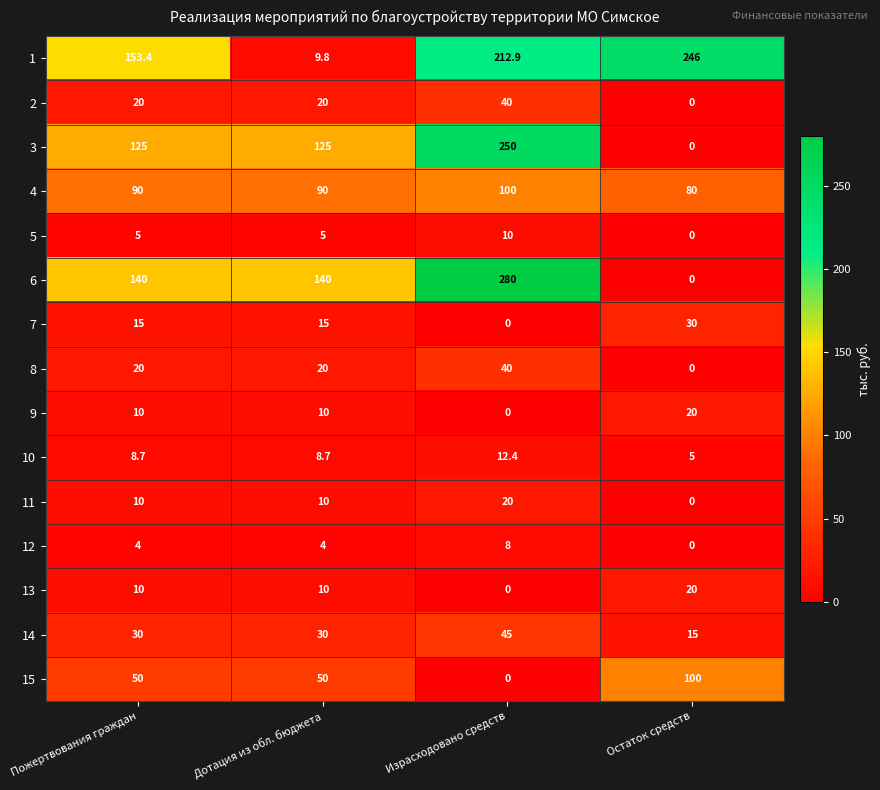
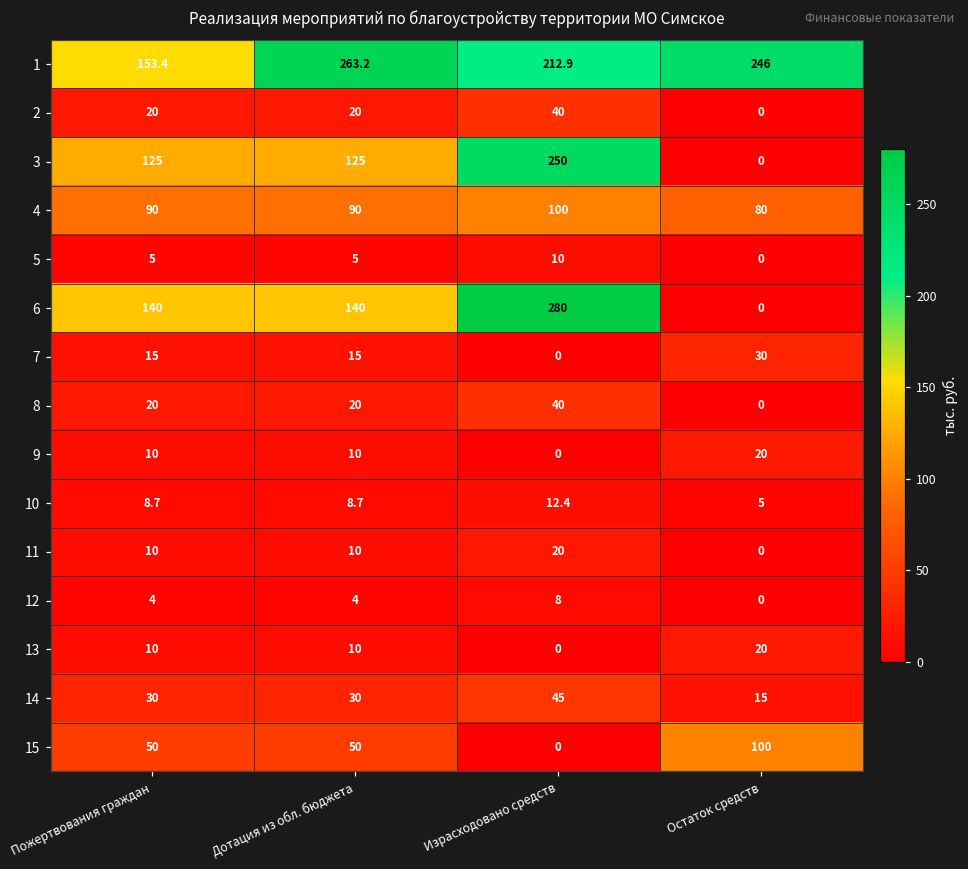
  {
    "1": {
      "Пожертвования граждан": 153.4,
-     "Дотация из обл. бюджета": 9.8,
+     "Дотация из обл. бюджета": 263.2,
      "Израсходовано средств": 212.9,
      "Остаток средств": 246
    },
    "2": {
      "Пожертвования граждан": 20,
      "Дотация из обл. бюджета": 20,
      "Израсходовано средств": 40,
      "Остаток средств": 0
    },
    "3": {
      "Пожертвования граждан": 125,
      "Дотация из обл. бюджета": 125,
      "Израсходовано средств": 250,
      "Остаток средств": 0
    },
    "4": {
      "Пожертвования граждан": 90,
      "Дотация из обл. бюджета": 90,
      "Израсходовано средств": 100,
      "Остаток средств": 80
    },
    "5": {
      "Пожертвования граждан": 5,
      "Дотация из обл. бюджета": 5,
      "Израсходовано средств": 10,
      "Остаток средств": 0
    },
    "6": {
      "Пожертвования граждан": 140,
      "Дотация из обл. бюджета": 140,
      "Израсходовано средств": 280,
      "Остаток средств": 0
    },
    "7": {
      "Пожертвования граждан": 15,
      "Дотация из обл. бюджета": 15,
      "Израсходовано средств": 0,
      "Остаток средств": 30
    },
    "8": {
      "Пожертвования граждан": 20,
      "Дотация из обл. бюджета": 20,
      "Израсходовано средств": 40,
      "Остаток средств": 0
    },
    "9": {
      "Пожертвования граждан": 10,
      "Дотация из обл. бюджета": 10,
      "Израсходовано средств": 0,
      "Остаток средств": 20
    },
    "10": {
      "Пожертвования граждан": 8.7,
      "Дотация из обл. бюджета": 8.7,
      "Израсходовано средств": 12.4,
      "Остаток средств": 5
    },
    "11": {
      "Пожертвования граждан": 10,
      "Дотация из обл. бюджета": 10,
      "Израсходовано средств": 20,
      "Остаток средств": 0
    },
    "12": {
      "Пожертвования граждан": 4,
      "Дотация из обл. бюджета": 4,
      "Израсходовано средств": 8,
      "Остаток средств": 0
    },
    "13": {
      "Пожертвования граждан": 10,
      "Дотация из обл. бюджета": 10,
      "Израсходовано средств": 0,
      "Остаток средств": 20
    },
    "14": {
      "Пожертвования граждан": 30,
      "Дотация из обл. бюджета": 30,
      "Израсходовано средств": 45,
      "Остаток средств": 15
    },
    "15": {
      "Пожертвования граждан": 50,
      "Дотация из обл. бюджета": 50,
      "Израсходовано средств": 0,
      "Остаток средств": 100
    }
  }
